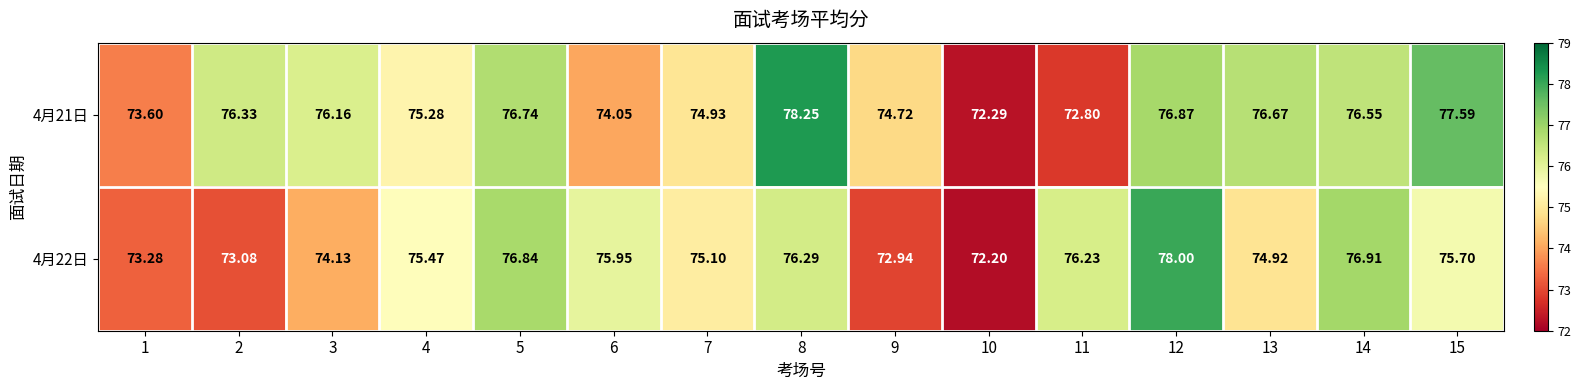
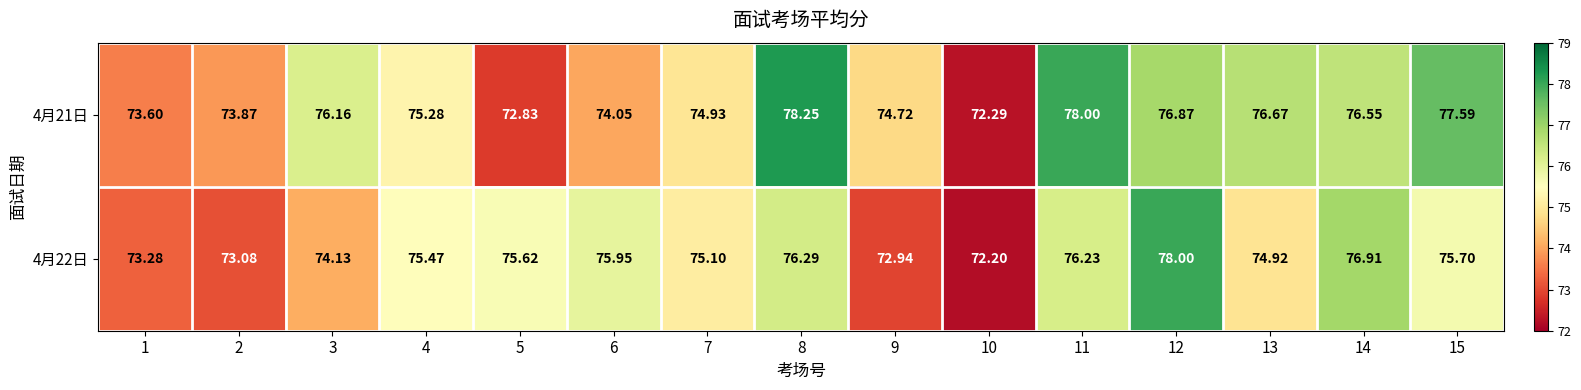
  {
    "4月21日": {
      "1": 73.60,
-     "2": 76.33,
+     "2": 73.87,
      "3": 76.16,
      "4": 75.28,
-     "5": 76.74,
+     "5": 72.83,
      "6": 74.05,
      "7": 74.93,
      "8": 78.25,
      "9": 74.72,
      "10": 72.29,
-     "11": 72.80,
+     "11": 78.00,
      "12": 76.87,
      "13": 76.67,
      "14": 76.55,
      "15": 77.59
    },
    "4月22日": {
      "1": 73.28,
      "2": 73.08,
      "3": 74.13,
      "4": 75.47,
-     "5": 76.84,
+     "5": 75.62,
      "6": 75.95,
      "7": 75.10,
      "8": 76.29,
      "9": 72.94,
      "10": 72.20,
      "11": 76.23,
      "12": 78.00,
      "13": 74.92,
      "14": 76.91,
      "15": 75.70
    }
  }
